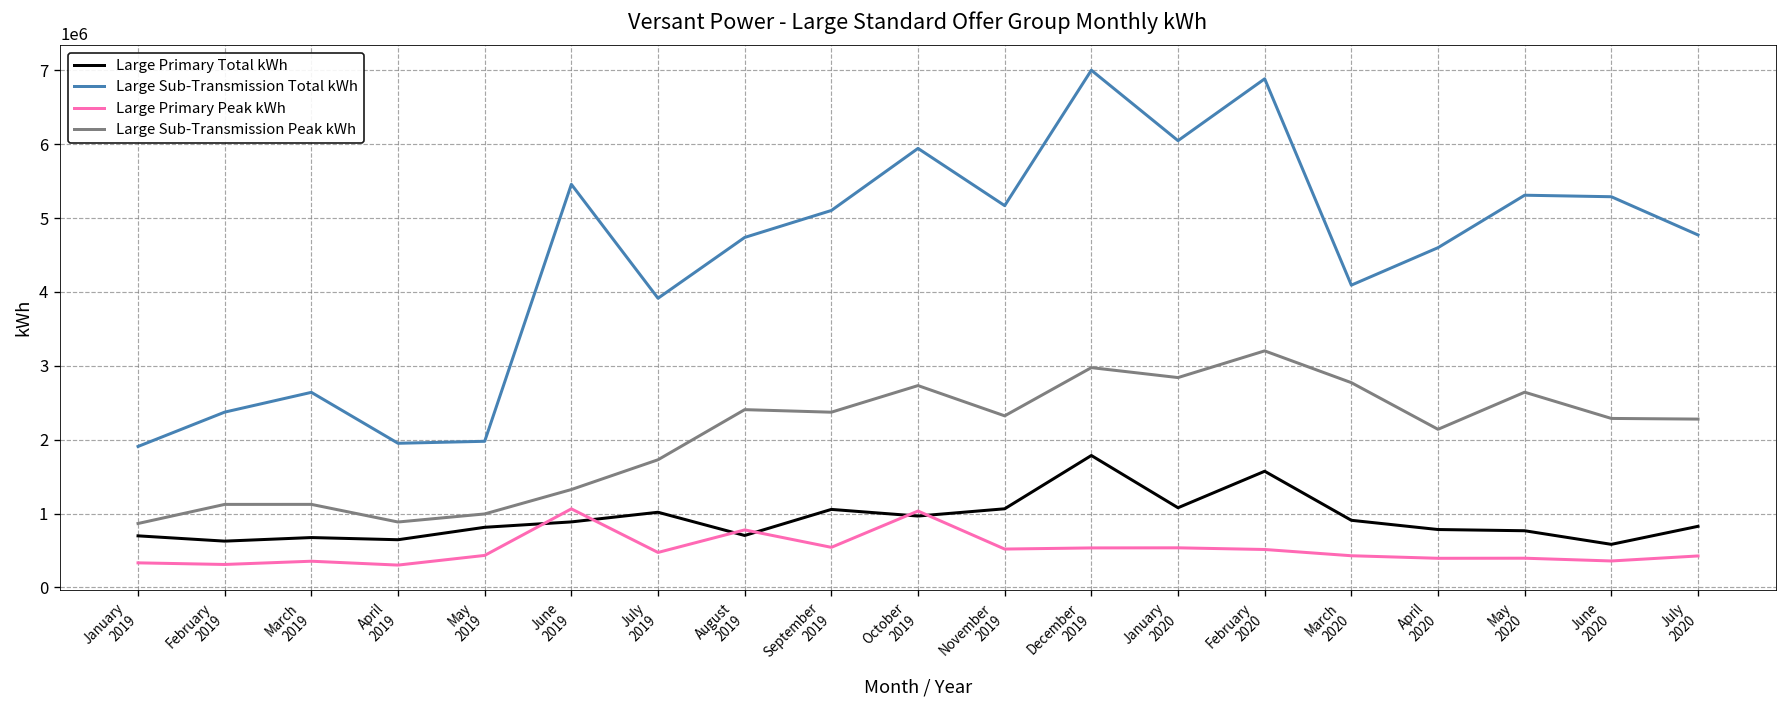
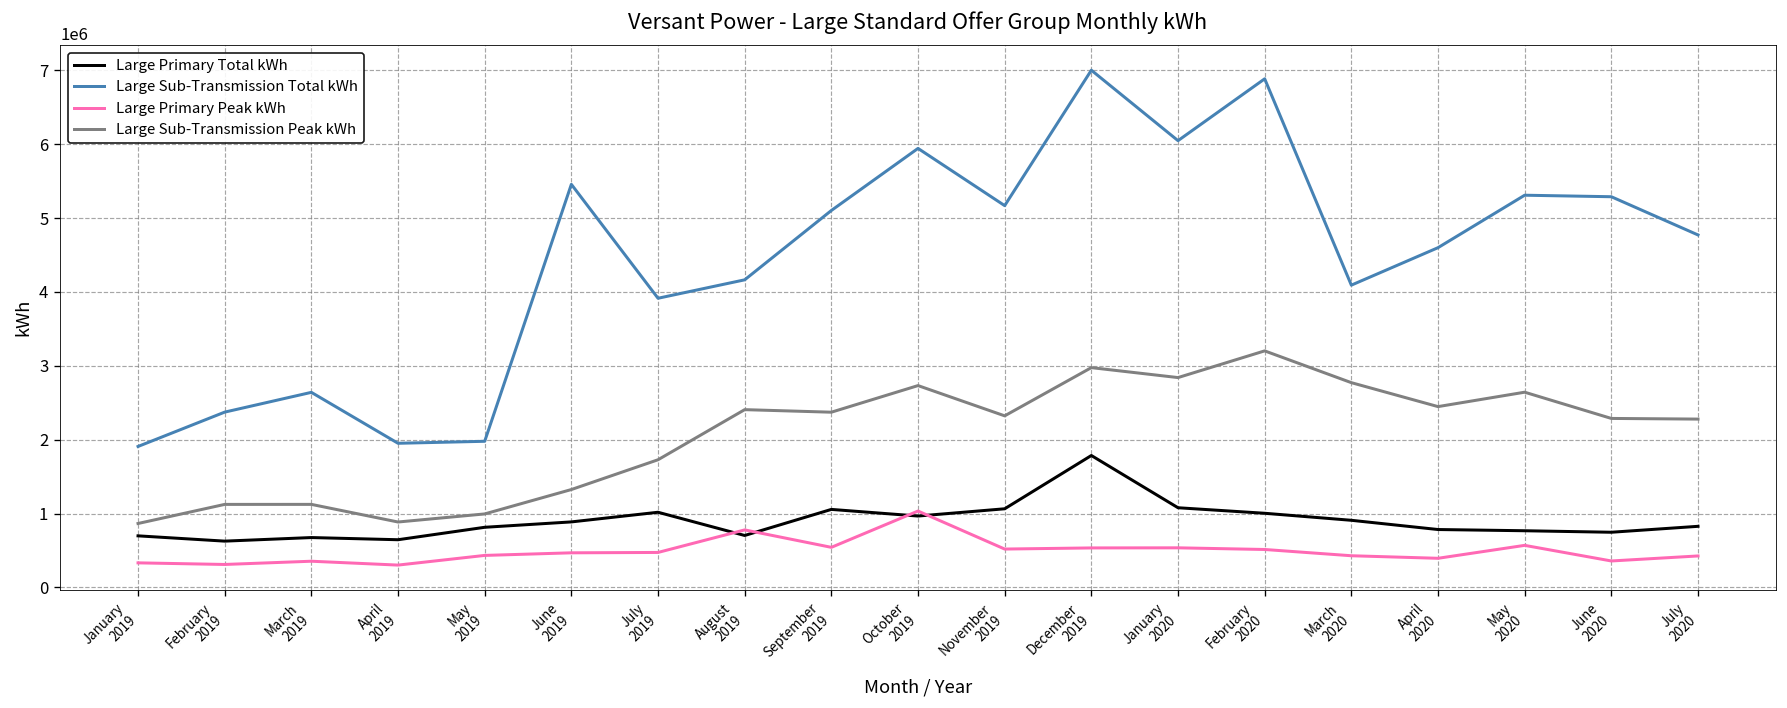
  {
    "Large Primary Total kWh": {
      "January 2019": 700000,
      "February 2019": 600000,
      "March 2019": 700000,
      "April 2019": 600000,
      "May 2019": 800000,
      "June 2019": 900000,
      "July 2019": 1000000,
      "August 2019": 700000,
      "September 2019": 1100000,
      "October 2019": 1000000,
      "November 2019": 1100000,
      "December 2019": 1800000,
      "January 2020": 1100000,
-     "February 2020": 1600000,
+     "February 2020": 1000000,
      "March 2020": 900000,
      "April 2020": 800000,
      "May 2020": 800000,
-     "June 2020": 600000,
+     "June 2020": 700000,
      "July 2020": 800000
    },
    "Large Sub-Transmission Total kWh": {
      "January 2019": 1900000,
      "February 2019": 2400000,
      "March 2019": 2600000,
      "April 2019": 2000000,
      "May 2019": 2000000,
      "June 2019": 5500000,
      "July 2019": 3900000,
-     "August 2019": 4700000,
+     "August 2019": 4200000,
      "September 2019": 5100000,
      "October 2019": 5900000,
      "November 2019": 5200000,
      "December 2019": 7000000,
      "January 2020": 6000000,
      "February 2020": 6900000,
      "March 2020": 4100000,
      "April 2020": 4600000,
      "May 2020": 5300000,
      "June 2020": 5300000,
      "July 2020": 4800000
    },
    "Large Primary Peak kWh": {
      "January 2019": 300000,
      "February 2019": 300000,
      "March 2019": 400000,
      "April 2019": 300000,
      "May 2019": 400000,
-     "June 2019": 1100000,
+     "June 2019": 500000,
      "July 2019": 500000,
      "August 2019": 800000,
      "September 2019": 500000,
      "October 2019": 1000000,
      "November 2019": 500000,
      "December 2019": 500000,
      "January 2020": 500000,
      "February 2020": 500000,
      "March 2020": 400000,
      "April 2020": 400000,
-     "May 2020": 400000,
+     "May 2020": 600000,
      "June 2020": 400000,
      "July 2020": 400000
    },
    "Large Sub-Transmission Peak kWh": {
      "January 2019": 900000,
      "February 2019": 1100000,
      "March 2019": 1100000,
      "April 2019": 900000,
      "May 2019": 1000000,
      "June 2019": 1300000,
      "July 2019": 1700000,
      "August 2019": 2400000,
      "September 2019": 2400000,
      "October 2019": 2700000,
      "November 2019": 2300000,
      "December 2019": 3000000,
      "January 2020": 2800000,
      "February 2020": 3200000,
      "March 2020": 2800000,
-     "April 2020": 2100000,
+     "April 2020": 2400000,
      "May 2020": 2600000,
      "June 2020": 2300000,
      "July 2020": 2300000
    }
  }
